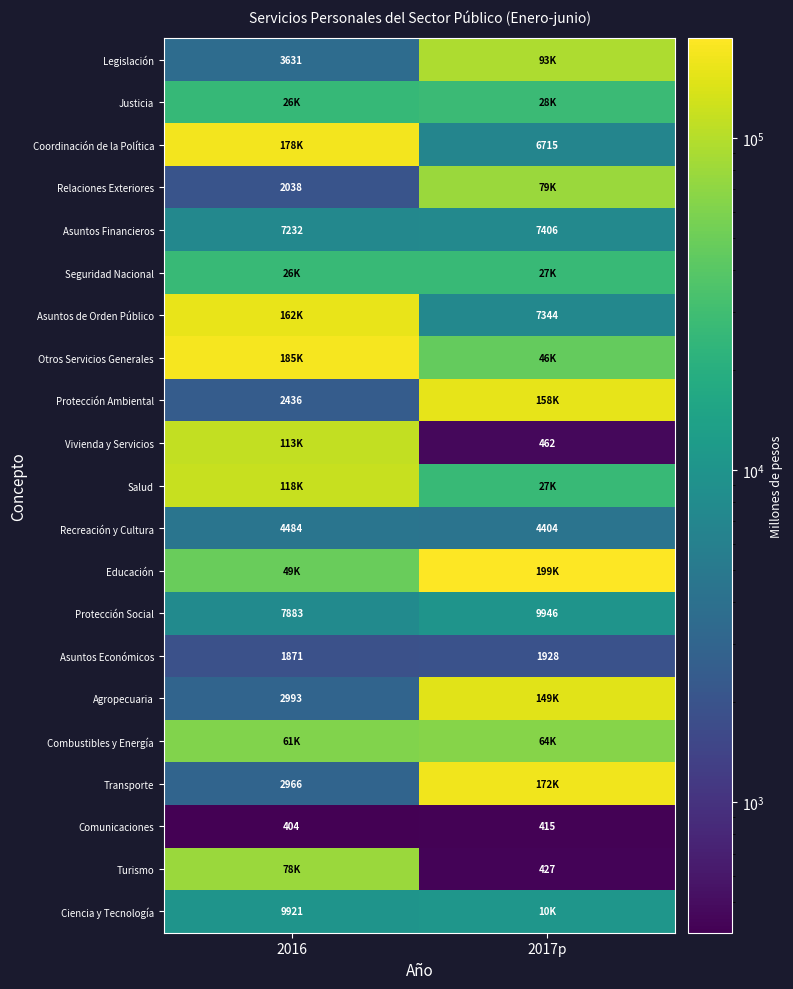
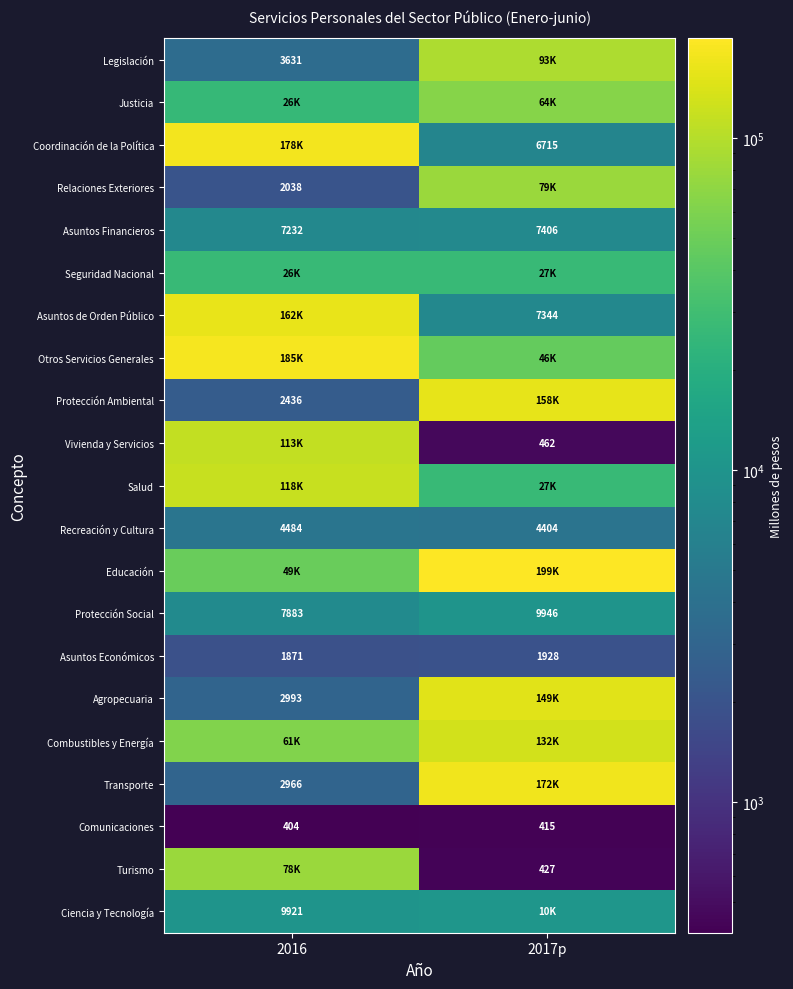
  {
    "Legislación": {
      "2016": "3631",
      "2017p": "93K"
    },
    "Justicia": {
      "2016": "26K",
-     "2017p": "28K"
+     "2017p": "64K"
    },
    "Coordinación de la Política": {
      "2016": "178K",
      "2017p": "6715"
    },
    "Relaciones Exteriores": {
      "2016": "2038",
      "2017p": "79K"
    },
    "Asuntos Financieros": {
      "2016": "7232",
      "2017p": "7406"
    },
    "Seguridad Nacional": {
      "2016": "26K",
      "2017p": "27K"
    },
    "Asuntos de Orden Público": {
      "2016": "162K",
      "2017p": "7344"
    },
    "Otros Servicios Generales": {
      "2016": "185K",
      "2017p": "46K"
    },
    "Protección Ambiental": {
      "2016": "2436",
      "2017p": "158K"
    },
    "Vivienda y Servicios": {
      "2016": "113K",
      "2017p": "462"
    },
    "Salud": {
      "2016": "118K",
      "2017p": "27K"
    },
    "Recreación y Cultura": {
      "2016": "4484",
      "2017p": "4404"
    },
    "Educación": {
      "2016": "49K",
      "2017p": "199K"
    },
    "Protección Social": {
      "2016": "7883",
      "2017p": "9946"
    },
    "Asuntos Económicos": {
      "2016": "1871",
      "2017p": "1928"
    },
    "Agropecuaria": {
      "2016": "2993",
      "2017p": "149K"
    },
    "Combustibles y Energía": {
      "2016": "61K",
-     "2017p": "64K"
+     "2017p": "132K"
    },
    "Transporte": {
      "2016": "2966",
      "2017p": "172K"
    },
    "Comunicaciones": {
      "2016": "404",
      "2017p": "415"
    },
    "Turismo": {
      "2016": "78K",
      "2017p": "427"
    },
    "Ciencia y Tecnología": {
      "2016": "9921",
      "2017p": "10K"
    }
  }
